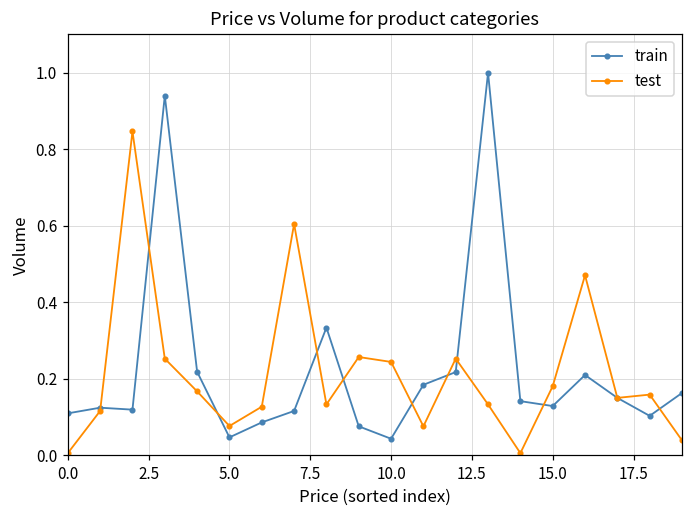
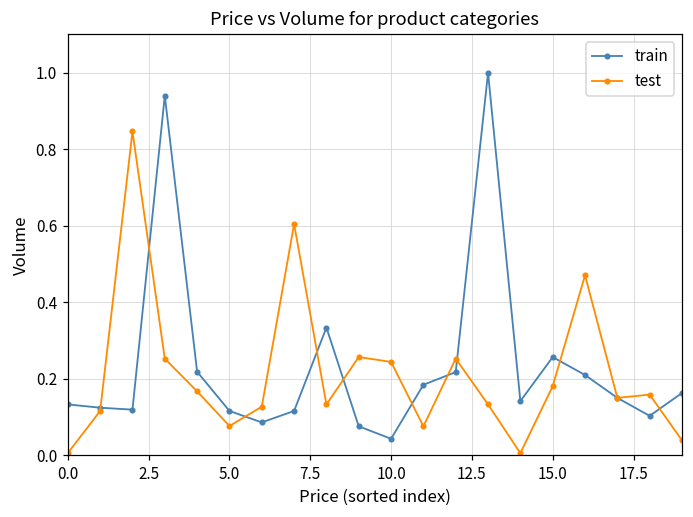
  {
    "train": {
-     "0.0": 0.11,
-     "5.0": 0.05,
+     "0.0": 0.13,
+     "5.0": 0.12,
      "10.0": 0.04,
-     "15.0": 0.13
+     "15.0": 0.26
    },
    "test": {
      "0.0": 0.01,
      "5.0": 0.08,
      "10.0": 0.24,
      "15.0": 0.18
    }
  }
